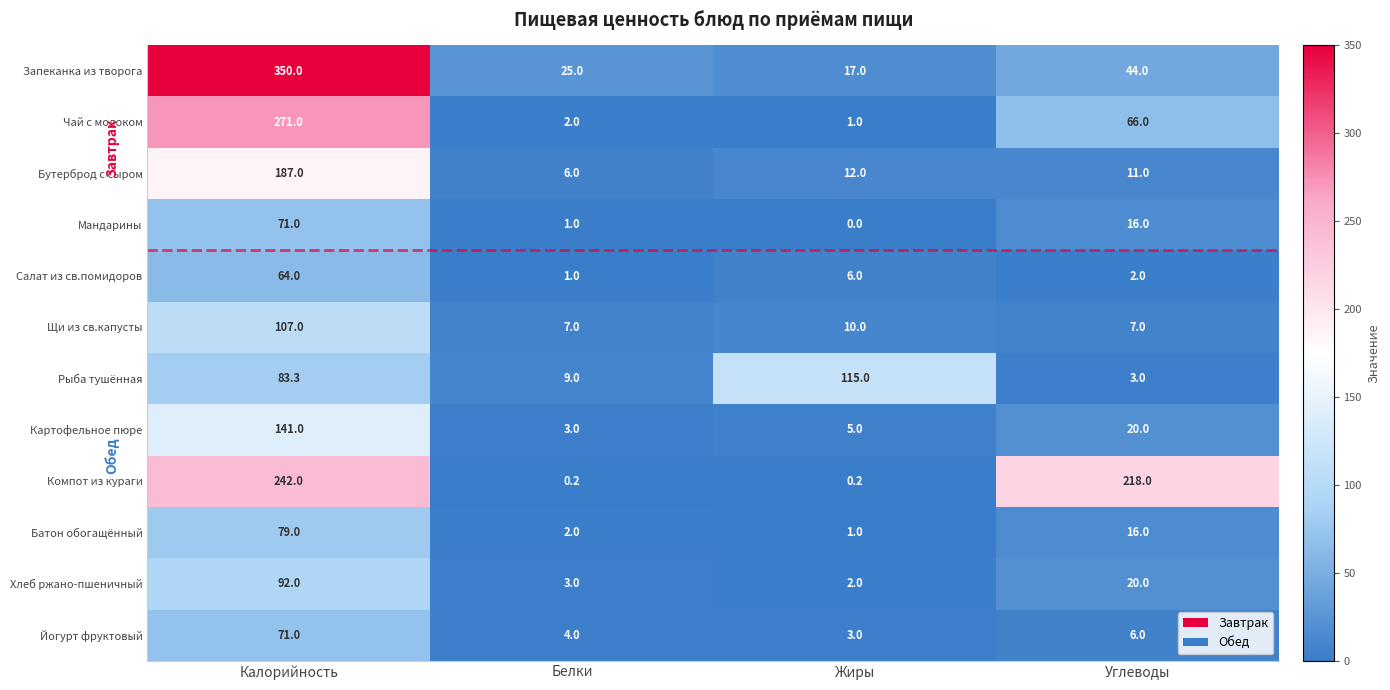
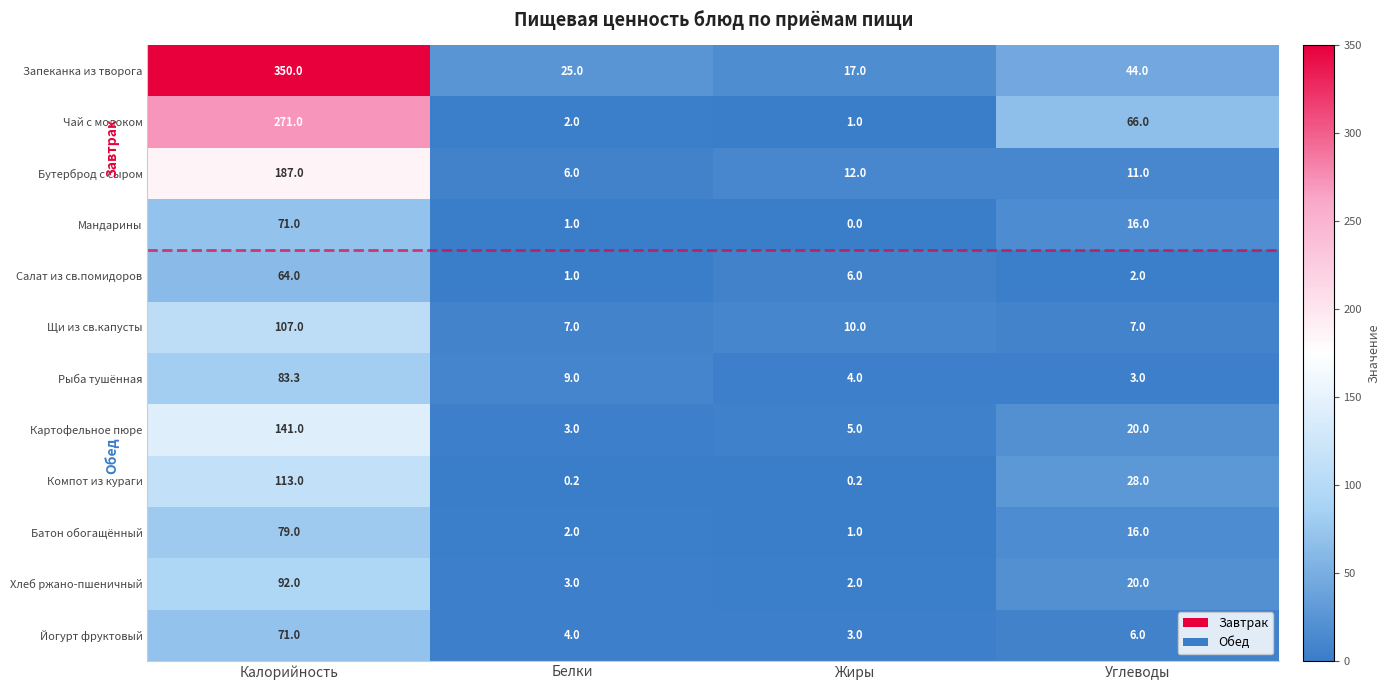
  {
    "Запеканка из творога": {
      "Калорийность": 350.0,
      "Белки": 25.0,
      "Жиры": 17.0,
      "Углеводы": 44.0
    },
    "Чай с молоком": {
      "Калорийность": 271.0,
      "Белки": 2.0,
      "Жиры": 1.0,
      "Углеводы": 66.0
    },
    "Бутерброд с сыром": {
      "Калорийность": 187.0,
      "Белки": 6.0,
      "Жиры": 12.0,
      "Углеводы": 11.0
    },
    "Мандарины": {
      "Калорийность": 71.0,
      "Белки": 1.0,
      "Жиры": 0.0,
      "Углеводы": 16.0
    },
    "Салат из св.помидоров": {
      "Калорийность": 64.0,
      "Белки": 1.0,
      "Жиры": 6.0,
      "Углеводы": 2.0
    },
    "Щи из св.капусты": {
      "Калорийность": 107.0,
      "Белки": 7.0,
      "Жиры": 10.0,
      "Углеводы": 7.0
    },
    "Рыба тушённая": {
      "Калорийность": 83.3,
      "Белки": 9.0,
-     "Жиры": 115.0,
+     "Жиры": 4.0,
      "Углеводы": 3.0
    },
    "Картофельное пюре": {
      "Калорийность": 141.0,
      "Белки": 3.0,
      "Жиры": 5.0,
      "Углеводы": 20.0
    },
    "Компот из кураги": {
-     "Калорийность": 242.0,
+     "Калорийность": 113.0,
      "Белки": 0.2,
      "Жиры": 0.2,
-     "Углеводы": 218.0
+     "Углеводы": 28.0
    },
    "Батон обогащённый": {
      "Калорийность": 79.0,
      "Белки": 2.0,
      "Жиры": 1.0,
      "Углеводы": 16.0
    },
    "Хлеб ржано-пшеничный": {
      "Калорийность": 92.0,
      "Белки": 3.0,
      "Жиры": 2.0,
      "Углеводы": 20.0
    },
    "Йогурт фруктовый": {
      "Калорийность": 71.0,
      "Белки": 4.0,
      "Жиры": 3.0,
      "Углеводы": 6.0
    }
  }
